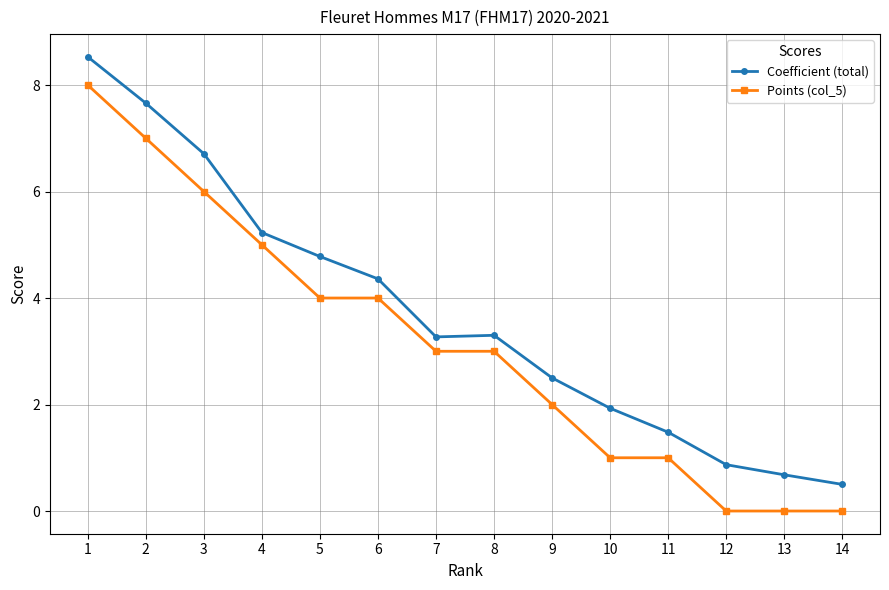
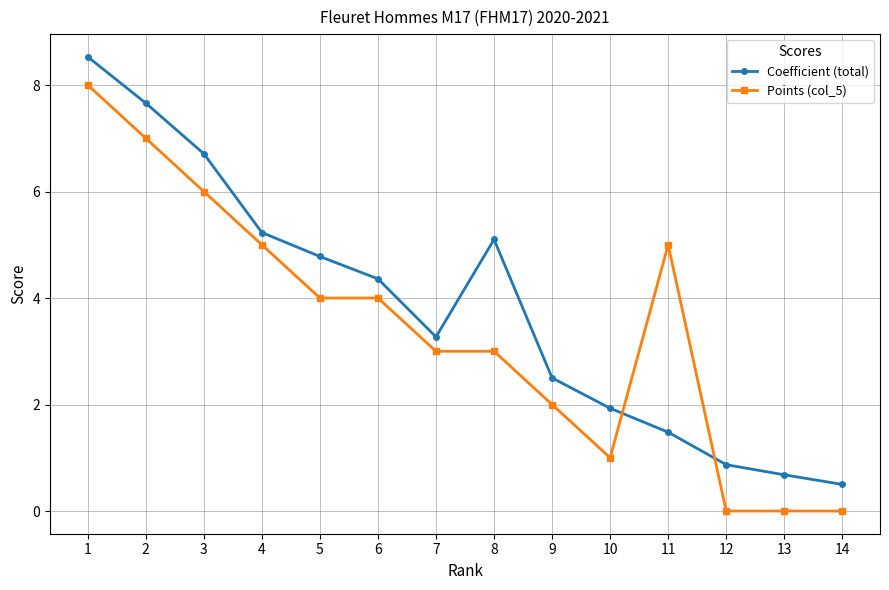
  {
    "Coefficient (total)": {
      "1": 8.5,
      "2": 7.7,
      "3": 6.7,
      "4": 5.2,
      "5": 4.8,
      "6": 4.4,
      "7": 3.3,
-     "8": 3.3,
+     "8": 5.1,
      "9": 2.5,
      "10": 1.9,
      "11": 1.5,
      "12": 0.9,
      "13": 0.7,
      "14": 0.5
    },
    "Points (col_5)": {
      "1": 8,
      "2": 7,
      "3": 6,
      "4": 5,
      "5": 4,
      "6": 4,
      "7": 3,
      "8": 3,
      "9": 2,
      "10": 1,
-     "11": 1,
+     "11": 5,
      "12": 0,
      "13": 0,
      "14": 0
    }
  }
